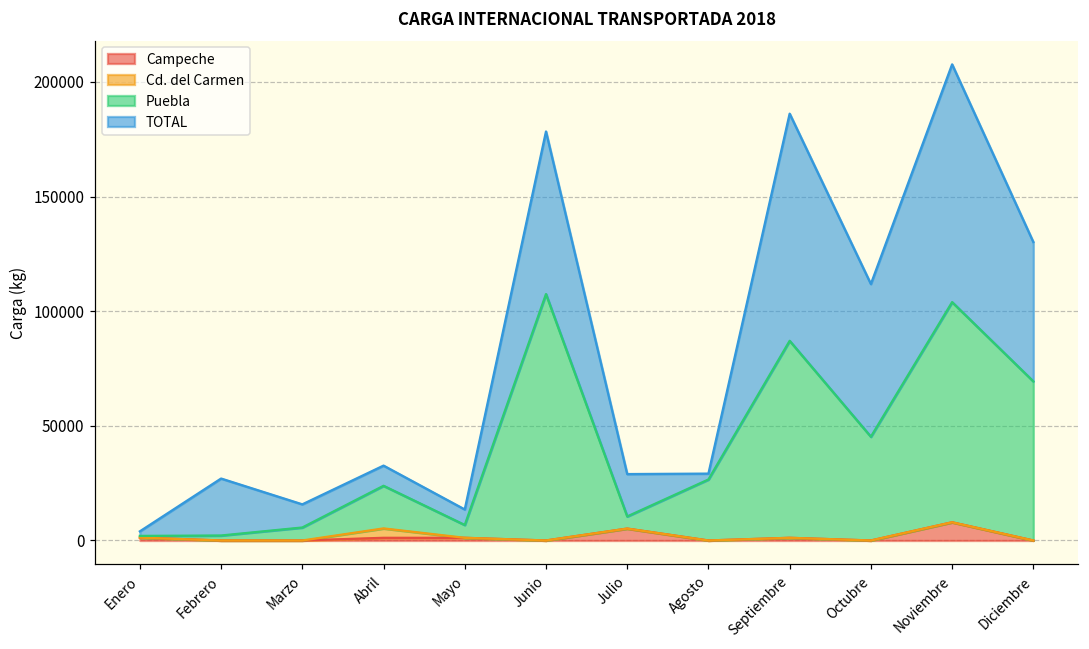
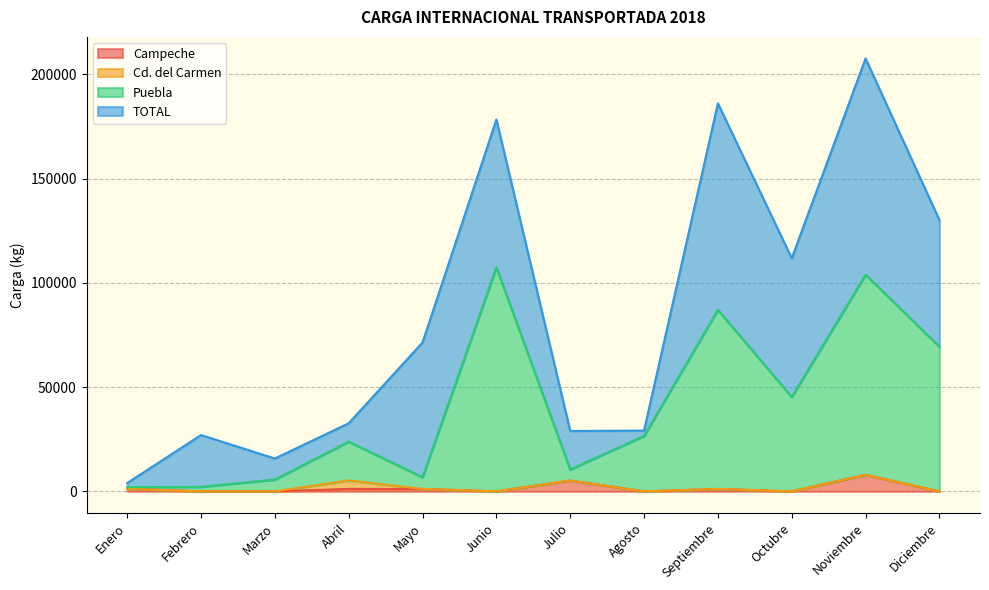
  {
    "Campeche": {
      "Abril": 1000
    },
    "Cd. del Carmen": {
      "Abril": 4000
    },
    "Puebla": {
      "Febrero": 2000,
      "Marzo": 6000,
      "Abril": 19000,
      "Mayo": 6000,
      "Junio": 107000,
      "Julio": 5000,
      "Agosto": 27000,
      "Septiembre": 86000,
      "Octubre": 45000,
      "Noviembre": 96000,
      "Diciembre": 69000
    },
    "TOTAL": {
      "Enero": 2000,
      "Febrero": 25000,
      "Marzo": 10000,
      "Abril": 9000,
-     "Mayo": 7000,
+     "Mayo": 65000,
      "Junio": 71000,
      "Julio": 18000,
      "Agosto": 3000,
      "Septiembre": 99000,
      "Octubre": 67000,
      "Noviembre": 104000,
      "Diciembre": 61000
    }
  }
